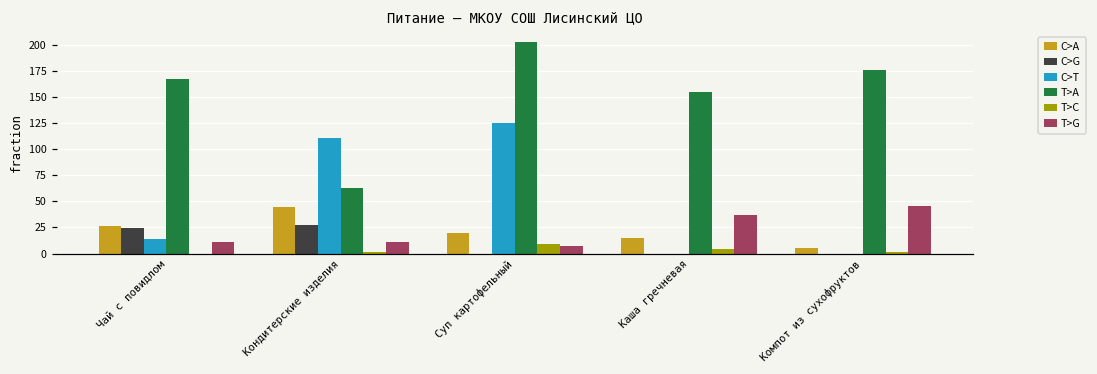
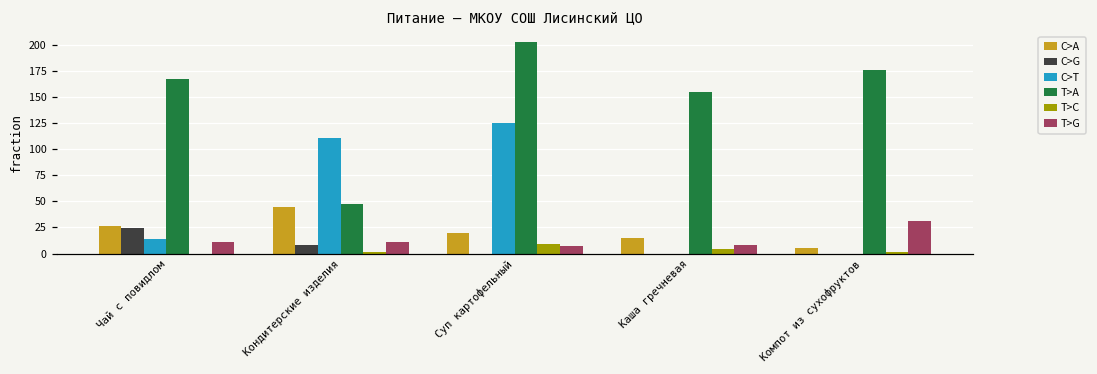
  {
    "C>G": {
      "Чай с повидлом": 20,
-     "Кондитерские изделия": 30,
+     "Кондитерские изделия": 10,
      "Суп картофельный": 0,
      "Каша гречневая": 0,
      "Компот из сухофруктов": 0
    },
    "C>T": {
      "Чай с повидлом": 10,
      "Кондитерские изделия": 110,
      "Суп картофельный": 130,
      "Каша гречневая": 0,
      "Компот из сухофруктов": 0
    },
    "T>A": {
      "Чай с повидлом": 170,
-     "Кондитерские изделия": 60,
+     "Кондитерские изделия": 50,
      "Суп картофельный": 200,
      "Каша гречневая": 160,
      "Компот из сухофруктов": 180
    },
    "T>G": {
      "Чай с повидлом": 10,
      "Кондитерские изделия": 10,
      "Суп картофельный": 10,
-     "Каша гречневая": 40,
-     "Компот из сухофруктов": 50
+     "Каша гречневая": 10,
+     "Компот из сухофруктов": 30
    }
  }
